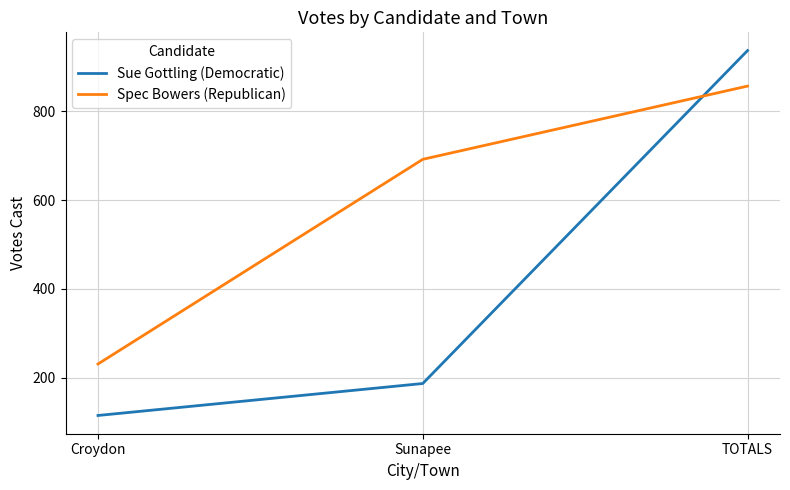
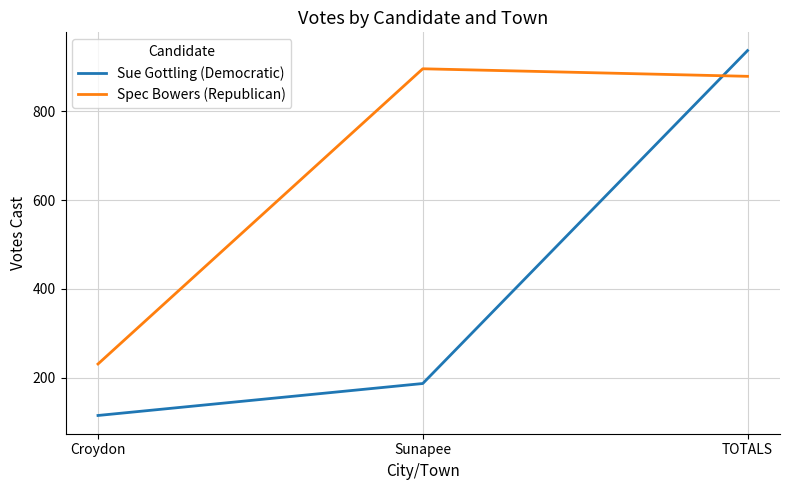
  {
    "Sue Gottling (Democratic)": {
      "Croydon": 120,
      "Sunapee": 190,
      "TOTALS": 940
    },
    "Spec Bowers (Republican)": {
      "Croydon": 230,
-     "Sunapee": 690,
-     "TOTALS": 860
+     "Sunapee": 900,
+     "TOTALS": 880
    }
  }
